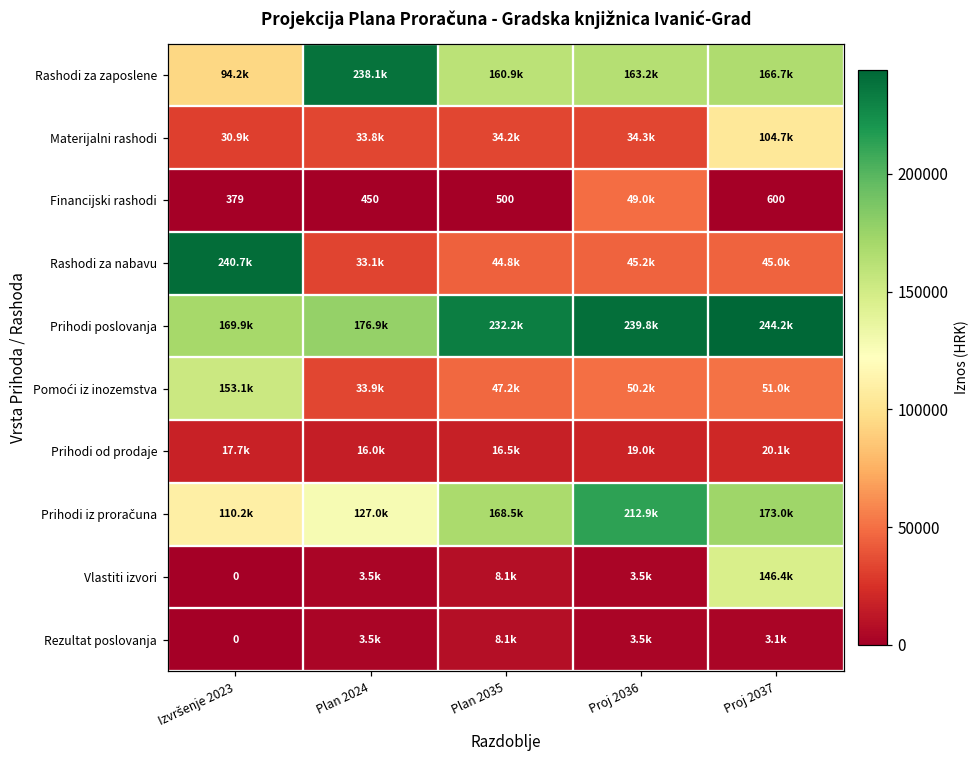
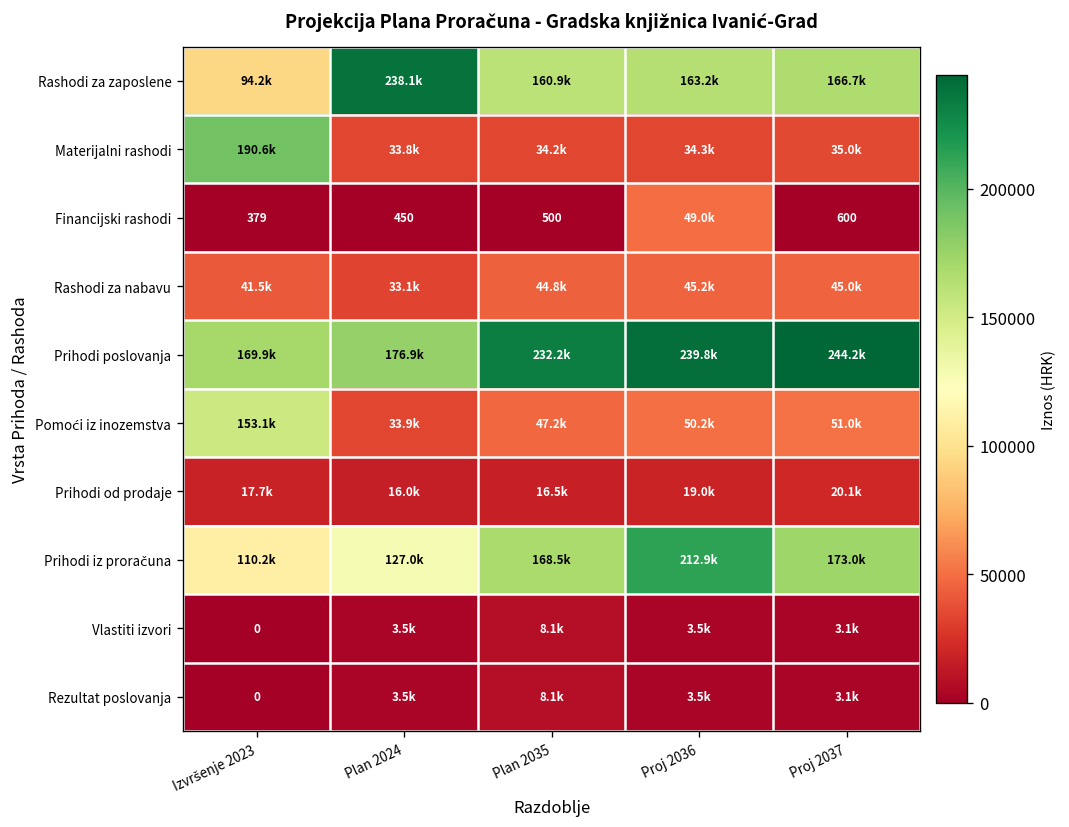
  {
    "Rashodi za zaposlene": {
      "Izvršenje 2023": "94.2k",
      "Plan 2024": "238.1k",
      "Plan 2035": "160.9k",
      "Proj 2036": "163.2k",
      "Proj 2037": "166.7k"
    },
    "Materijalni rashodi": {
-     "Izvršenje 2023": "30.9k",
+     "Izvršenje 2023": "190.6k",
      "Plan 2024": "33.8k",
      "Plan 2035": "34.2k",
      "Proj 2036": "34.3k",
-     "Proj 2037": "104.7k"
+     "Proj 2037": "35.0k"
    },
    "Financijski rashodi": {
      "Izvršenje 2023": "379",
      "Plan 2024": "450",
      "Plan 2035": "500",
      "Proj 2036": "49.0k",
      "Proj 2037": "600"
    },
    "Rashodi za nabavu": {
-     "Izvršenje 2023": "240.7k",
+     "Izvršenje 2023": "41.5k",
      "Plan 2024": "33.1k",
      "Plan 2035": "44.8k",
      "Proj 2036": "45.2k",
      "Proj 2037": "45.0k"
    },
    "Prihodi poslovanja": {
      "Izvršenje 2023": "169.9k",
      "Plan 2024": "176.9k",
      "Plan 2035": "232.2k",
      "Proj 2036": "239.8k",
      "Proj 2037": "244.2k"
    },
    "Pomoći iz inozemstva": {
      "Izvršenje 2023": "153.1k",
      "Plan 2024": "33.9k",
      "Plan 2035": "47.2k",
      "Proj 2036": "50.2k",
      "Proj 2037": "51.0k"
    },
    "Prihodi od prodaje": {
      "Izvršenje 2023": "17.7k",
      "Plan 2024": "16.0k",
      "Plan 2035": "16.5k",
      "Proj 2036": "19.0k",
      "Proj 2037": "20.1k"
    },
    "Prihodi iz proračuna": {
      "Izvršenje 2023": "110.2k",
      "Plan 2024": "127.0k",
      "Plan 2035": "168.5k",
      "Proj 2036": "212.9k",
      "Proj 2037": "173.0k"
    },
    "Vlastiti izvori": {
      "Izvršenje 2023": "0",
      "Plan 2024": "3.5k",
      "Plan 2035": "8.1k",
      "Proj 2036": "3.5k",
-     "Proj 2037": "146.4k"
+     "Proj 2037": "3.1k"
    },
    "Rezultat poslovanja": {
      "Izvršenje 2023": "0",
      "Plan 2024": "3.5k",
      "Plan 2035": "8.1k",
      "Proj 2036": "3.5k",
      "Proj 2037": "3.1k"
    }
  }
